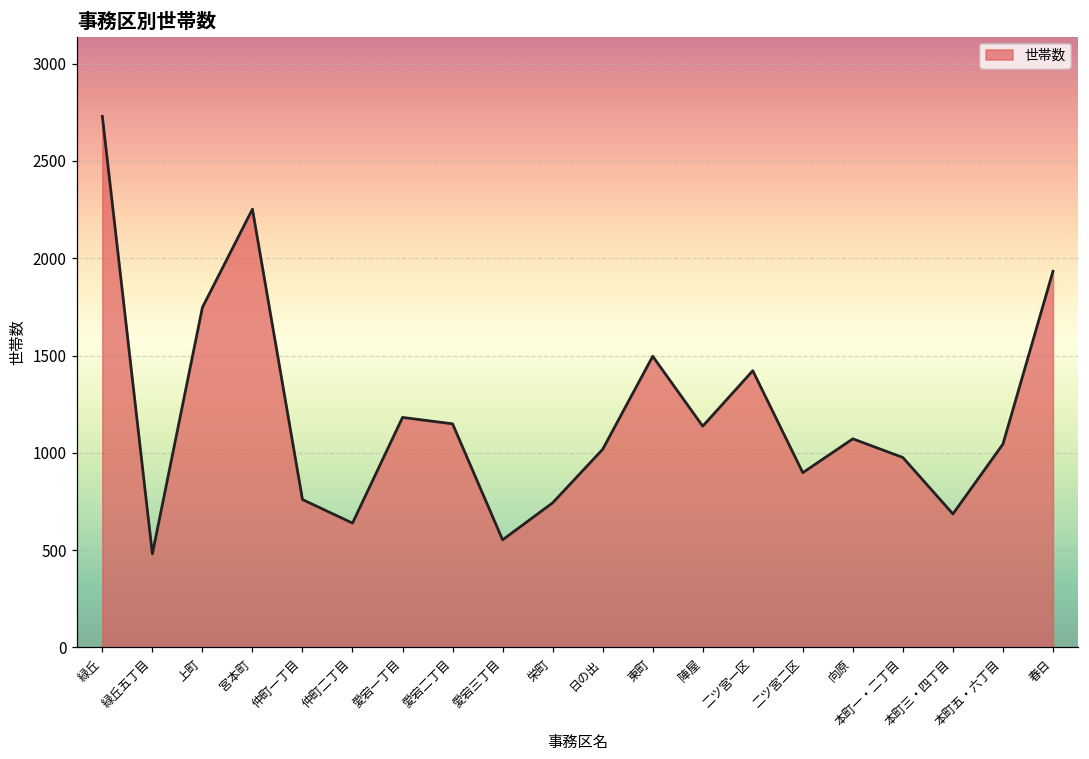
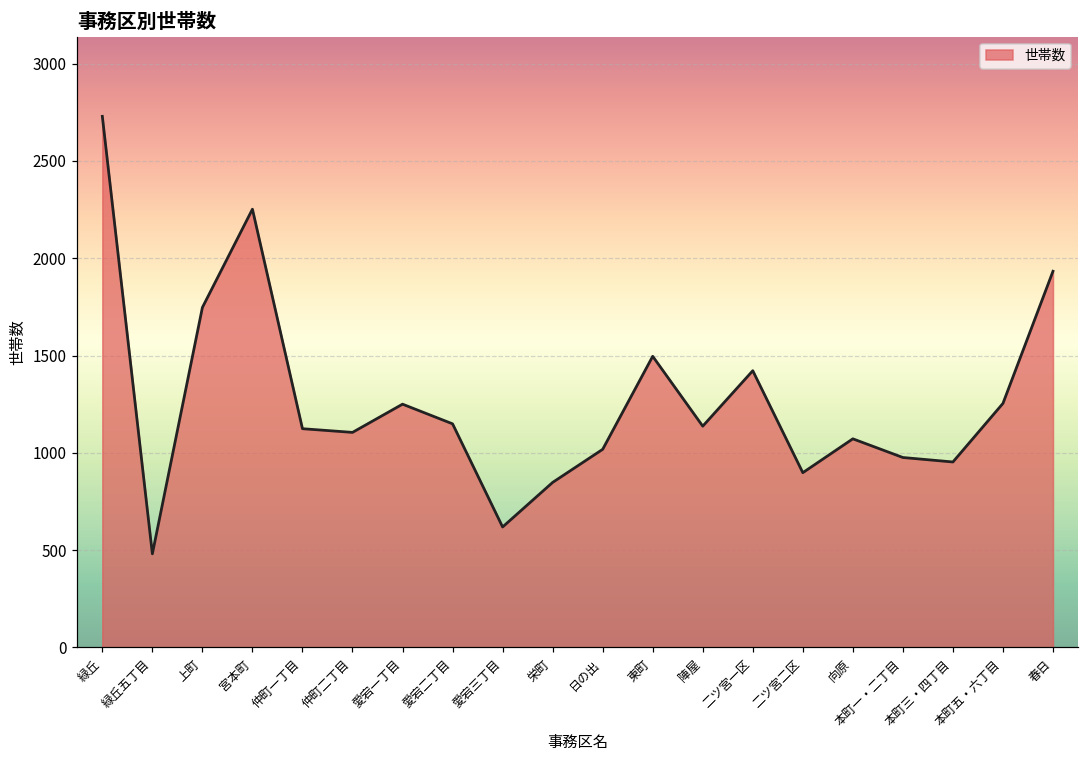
  {
    "緑丘": 2730,
    "緑丘五丁目": 480,
    "上町": 1750,
    "宮本町": 2250,
-   "仲町一丁目": 760,
-   "仲町二丁目": 640,
-   "愛宕一丁目": 1180,
+   "仲町一丁目": 1120,
+   "仲町二丁目": 1110,
+   "愛宕一丁目": 1250,
    "愛宕二丁目": 1150,
-   "愛宕三丁目": 550,
-   "栄町": 740,
+   "愛宕三丁目": 620,
+   "栄町": 850,
    "日の出": 1020,
    "東町": 1500,
    "陣屋": 1140,
    "二ツ宮一区": 1420,
    "二ツ宮二区": 900,
    "向原": 1070,
    "本町一・二丁目": 980,
-   "本町三・四丁目": 690,
-   "本町五・六丁目": 1050,
+   "本町三・四丁目": 950,
+   "本町五・六丁目": 1250,
    "春日": 1930
  }
